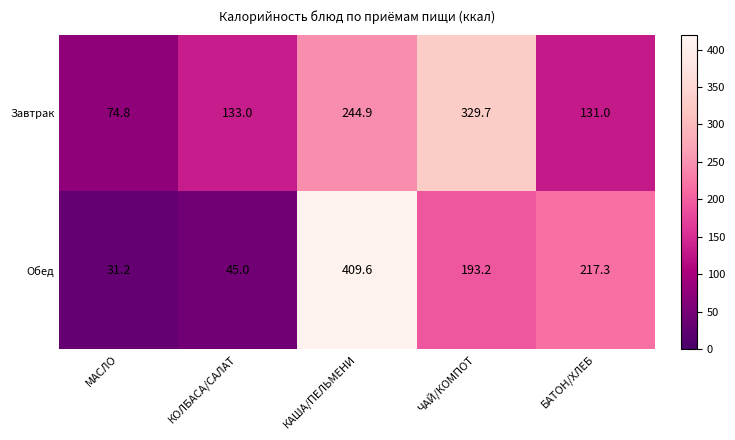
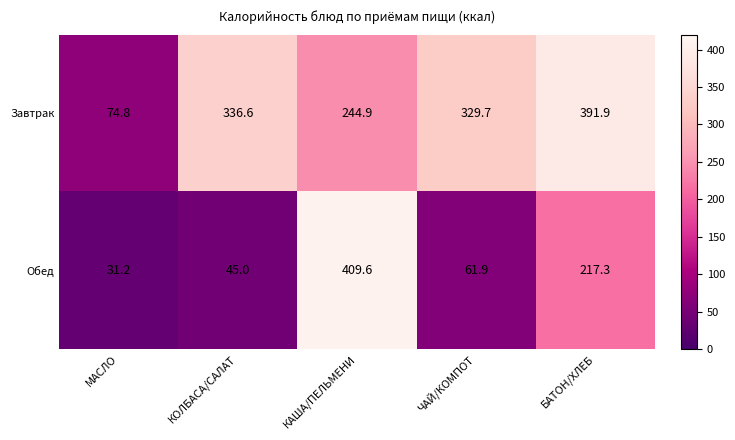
  {
    "Завтрак": {
      "МАСЛО": 74.8,
-     "КОЛБАСА/САЛАТ": 133.0,
+     "КОЛБАСА/САЛАТ": 336.6,
      "КАША/ПЕЛЬМЕНИ": 244.9,
      "ЧАЙ/КОМПОТ": 329.7,
-     "БАТОН/ХЛЕБ": 131.0
+     "БАТОН/ХЛЕБ": 391.9
    },
    "Обед": {
      "МАСЛО": 31.2,
      "КОЛБАСА/САЛАТ": 45.0,
      "КАША/ПЕЛЬМЕНИ": 409.6,
-     "ЧАЙ/КОМПОТ": 193.2,
+     "ЧАЙ/КОМПОТ": 61.9,
      "БАТОН/ХЛЕБ": 217.3
    }
  }
